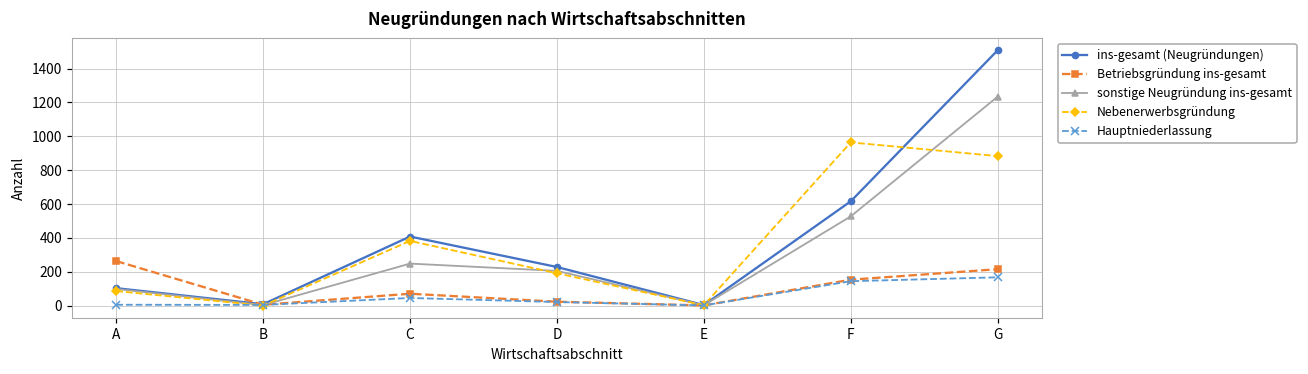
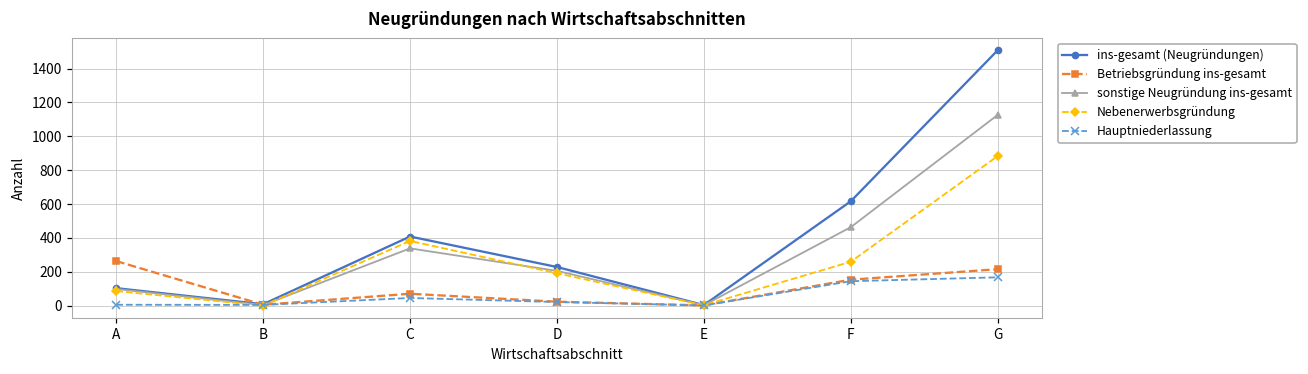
  {
    "Betriebsgründung ins-gesamt": {
      "A": 260,
      "C": 70,
      "G": 220
    },
    "sonstige Neugründung ins-gesamt": {
-     "C": 250,
-     "F": 530,
-     "G": 1230
+     "C": 340,
+     "F": 460,
+     "G": 1130
    },
    "Nebenerwerbsgründung": {
      "C": 380,
-     "F": 960,
+     "F": 260,
      "G": 880
    }
  }
